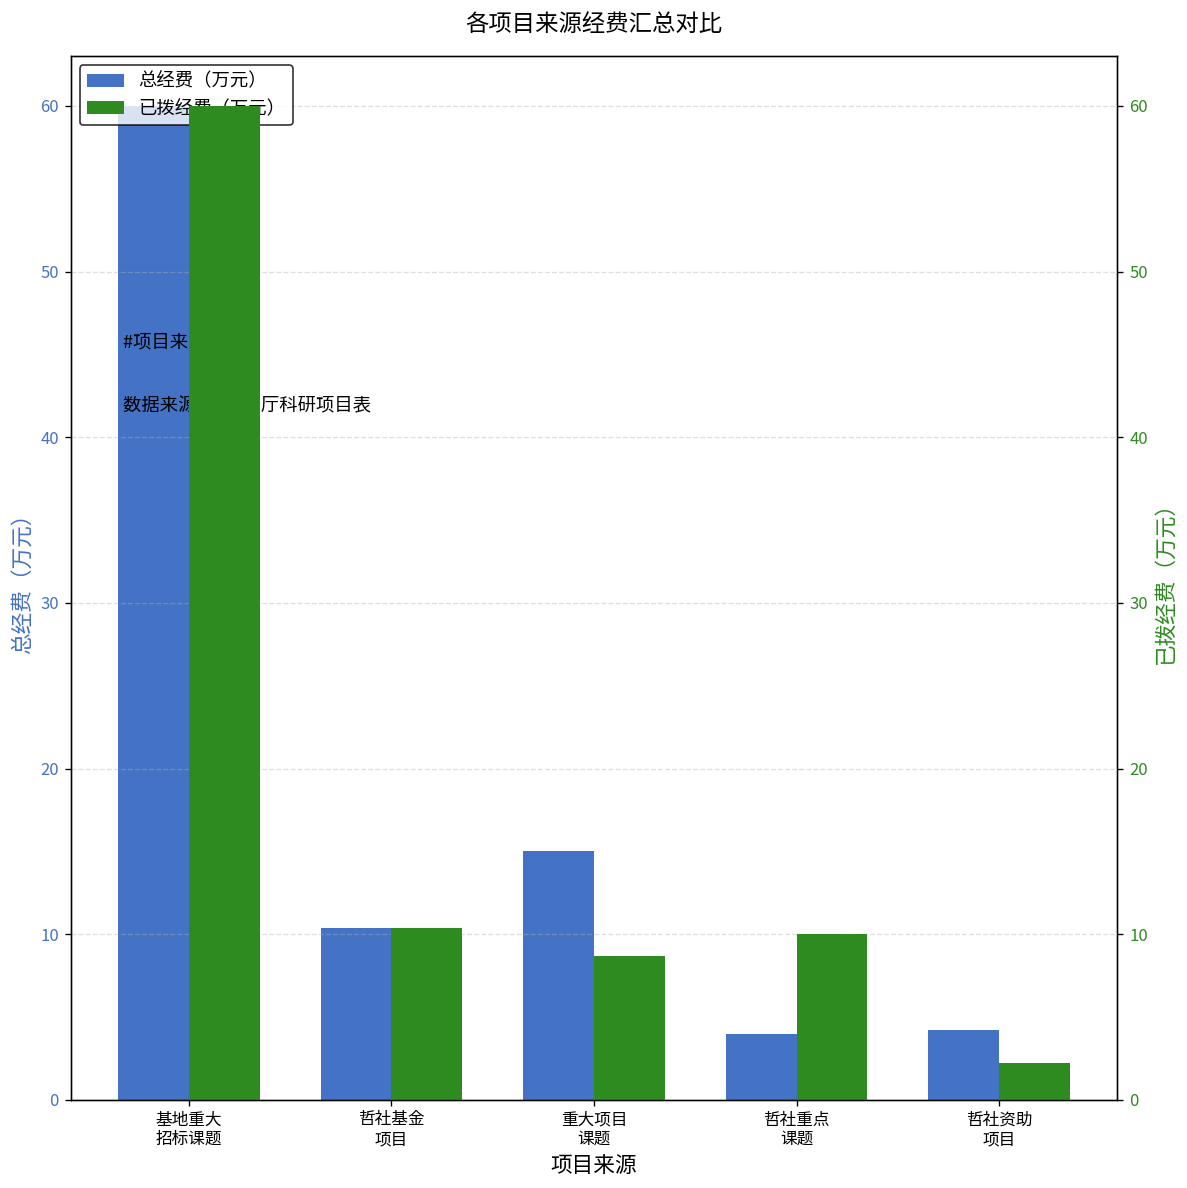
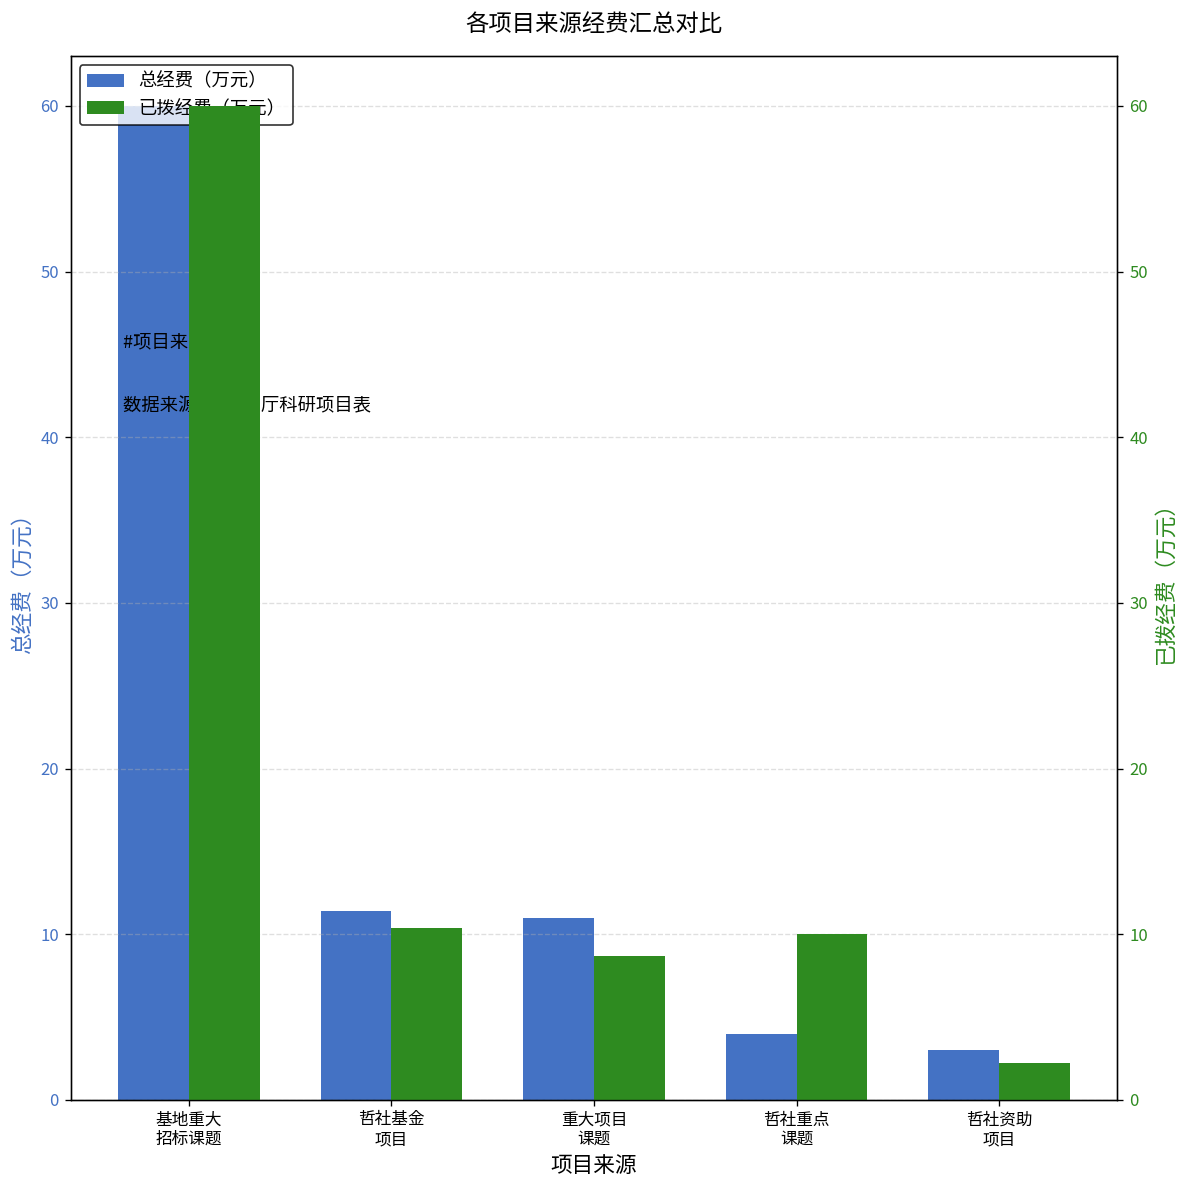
  {
    "总经费（万元）": {
-     "哲社基金 项目": 10.4,
-     "重大项目 课题": 15,
+     "哲社基金 项目": 11.4,
+     "重大项目 课题": 11,
      "哲社重点 课题": 4.0,
-     "哲社资助 项目": 4.2
+     "哲社资助 项目": 3.0
    },
    "已拨经费（万元）": {
      "哲社基金 项目": 10.4,
      "重大项目 课题": 8.7,
      "哲社重点 课题": 10.0,
      "哲社资助 项目": 2.2
    }
  }
